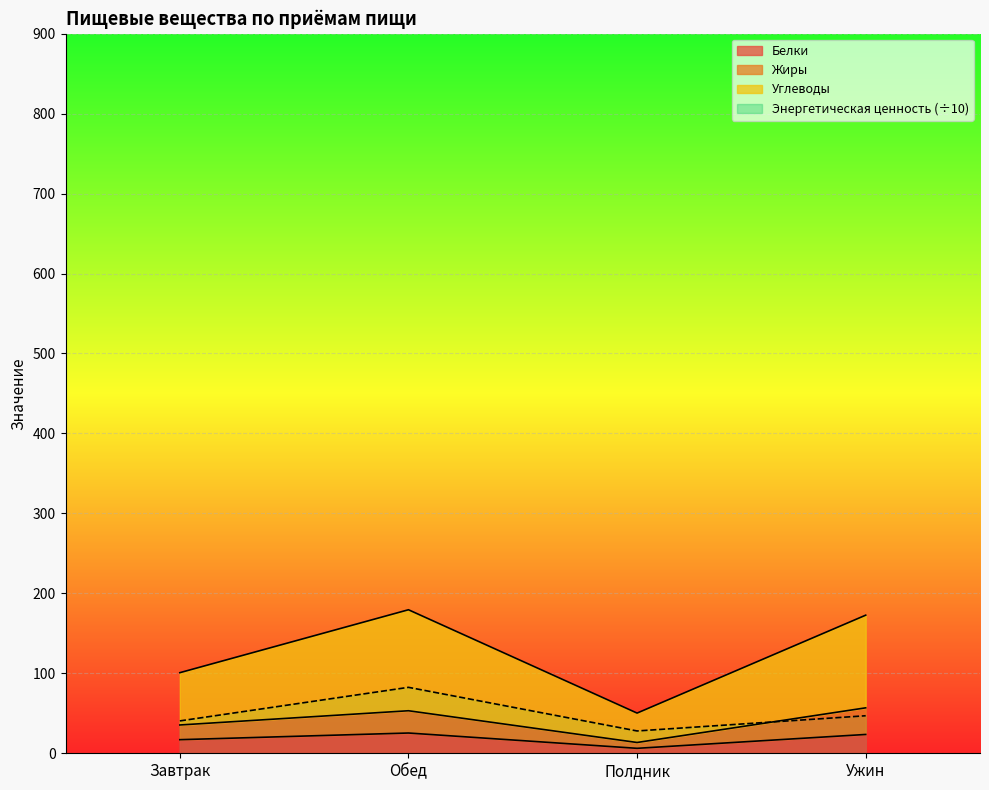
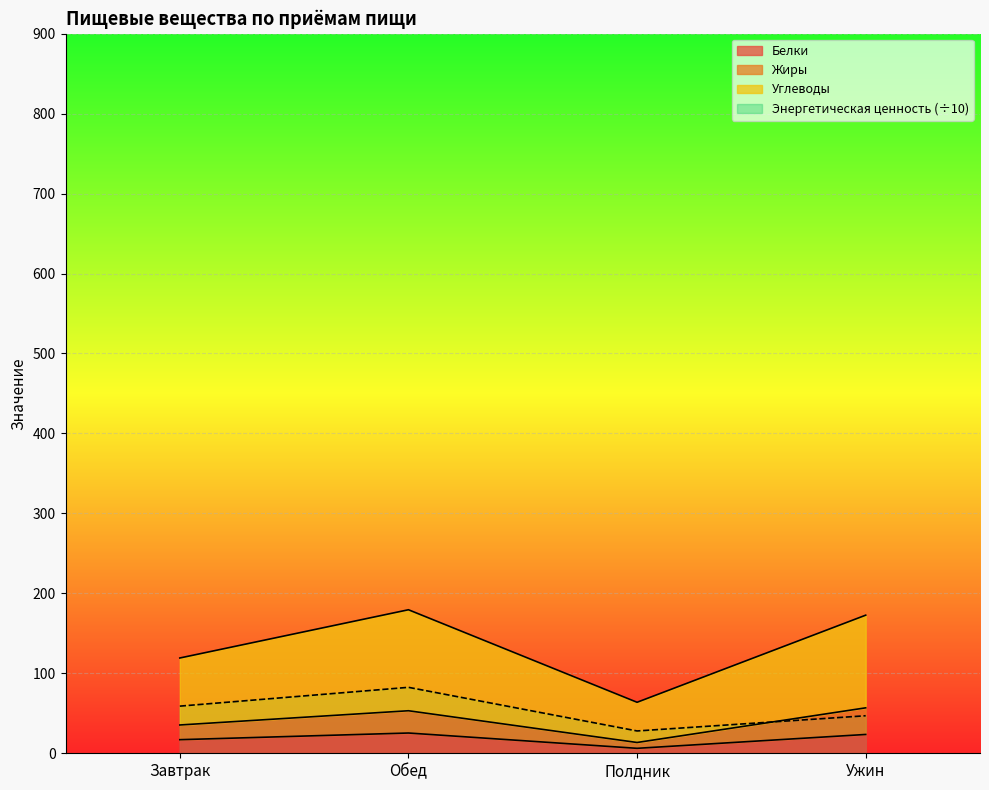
  {
    "Углеводы": {
-     "Завтрак": 70,
+     "Завтрак": 80,
      "Обед": 130,
-     "Полдник": 40,
+     "Полдник": 50,
      "Ужин": 120
    },
    "Энергетическая ценность (÷10)": {
-     "Завтрак": 40,
+     "Завтрак": 60,
      "Обед": 80,
      "Полдник": 30,
      "Ужин": 50
    }
  }
